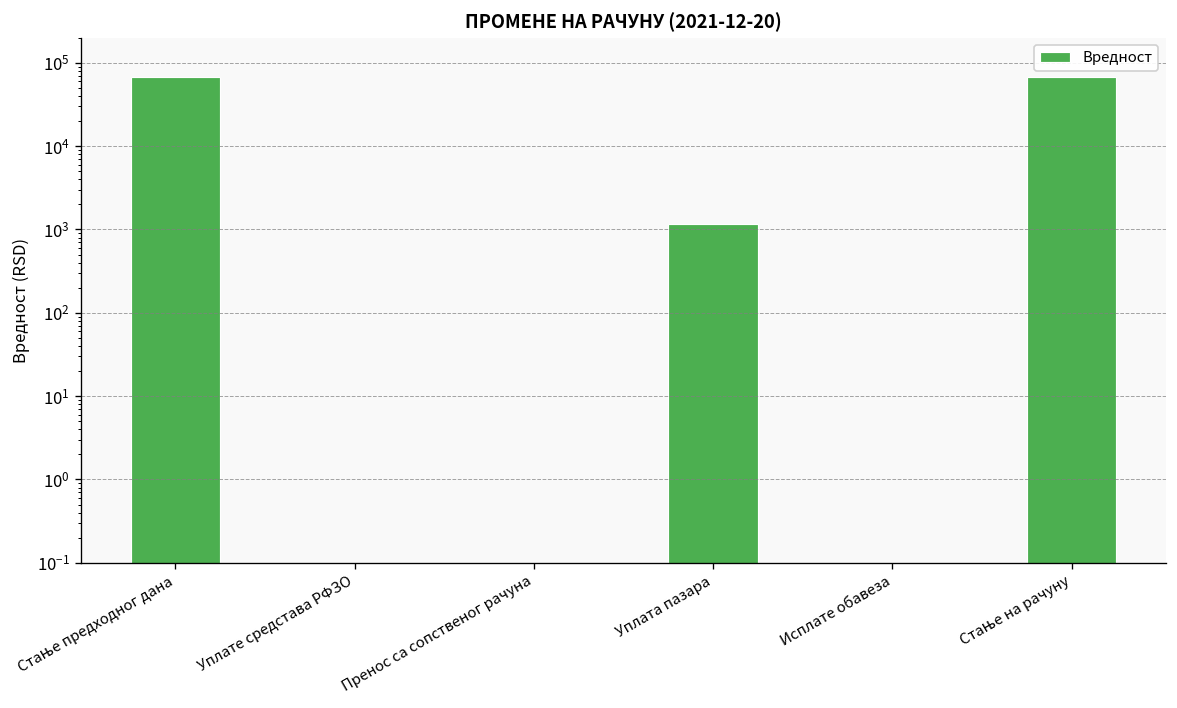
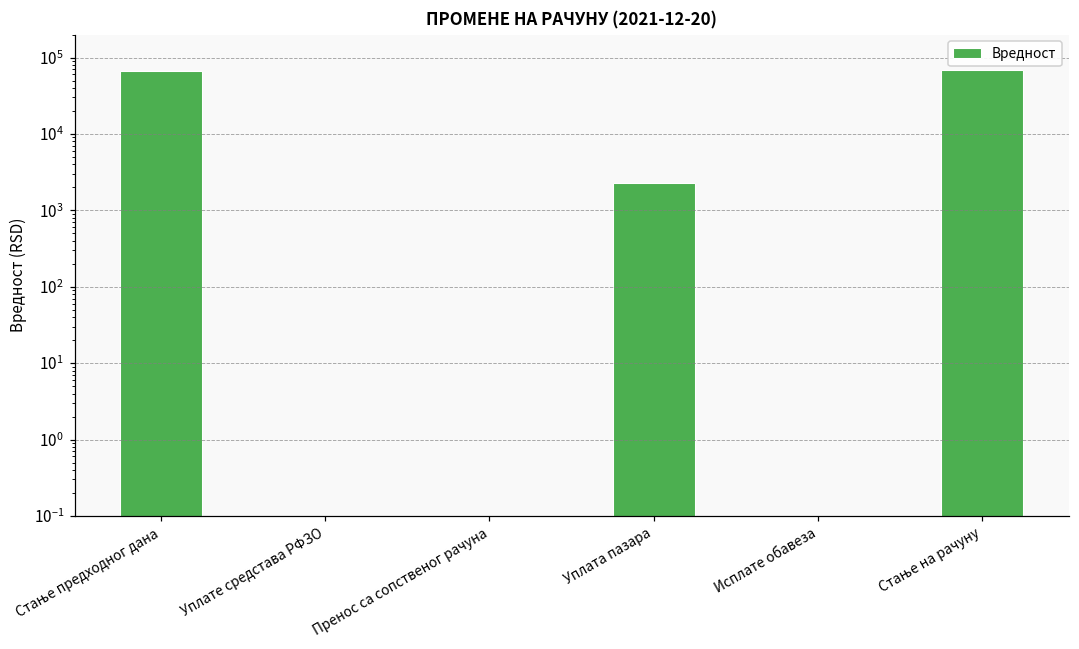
  {
    "Стање предходног дана": 70000,
-   "Уплата пазара": 1200,
+   "Уплата пазара": 2300,
    "Стање на рачуну": 70000
  }
